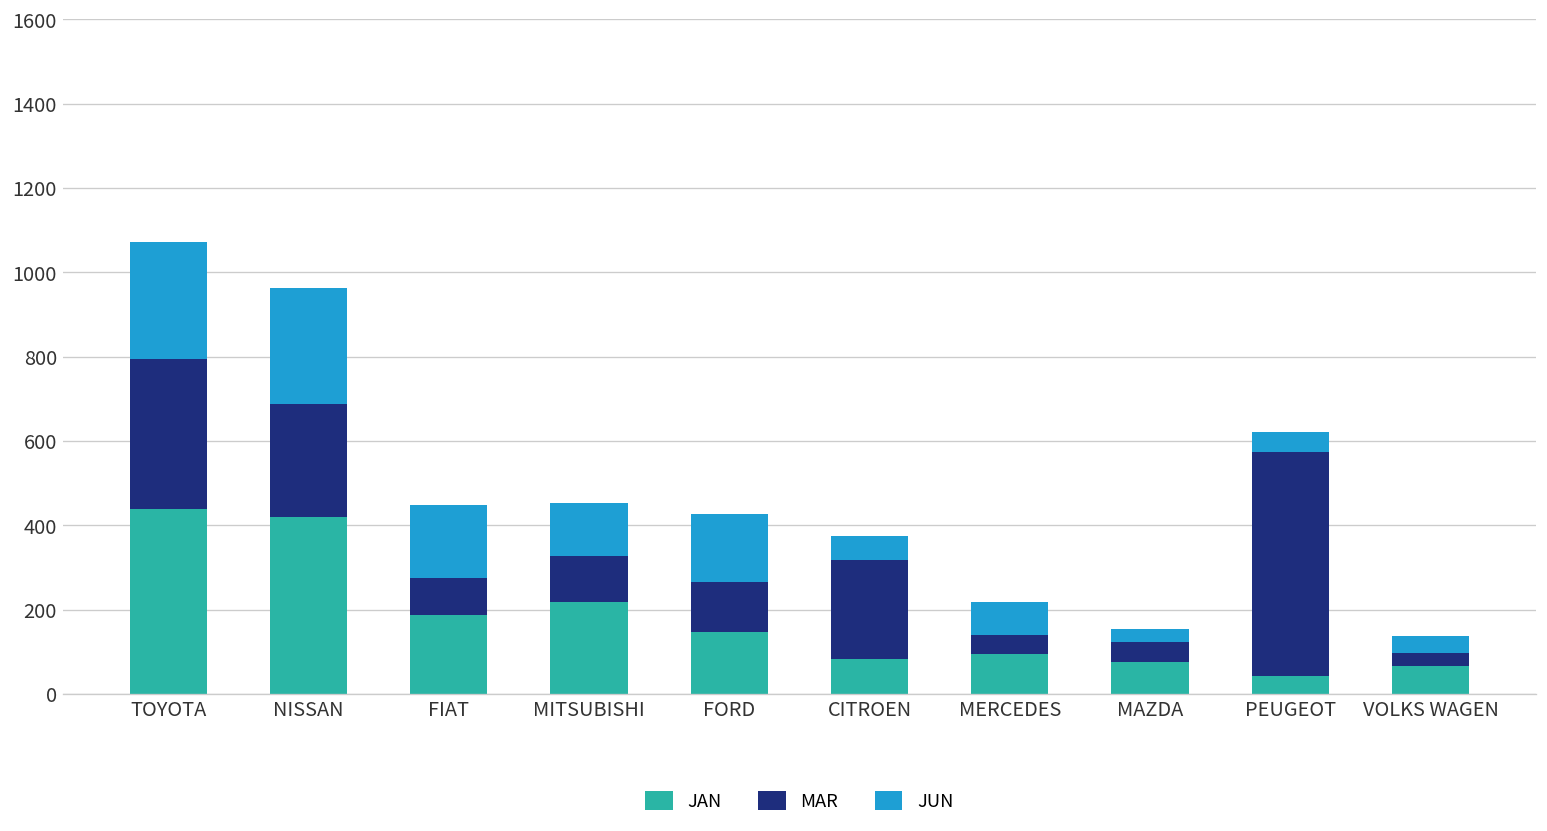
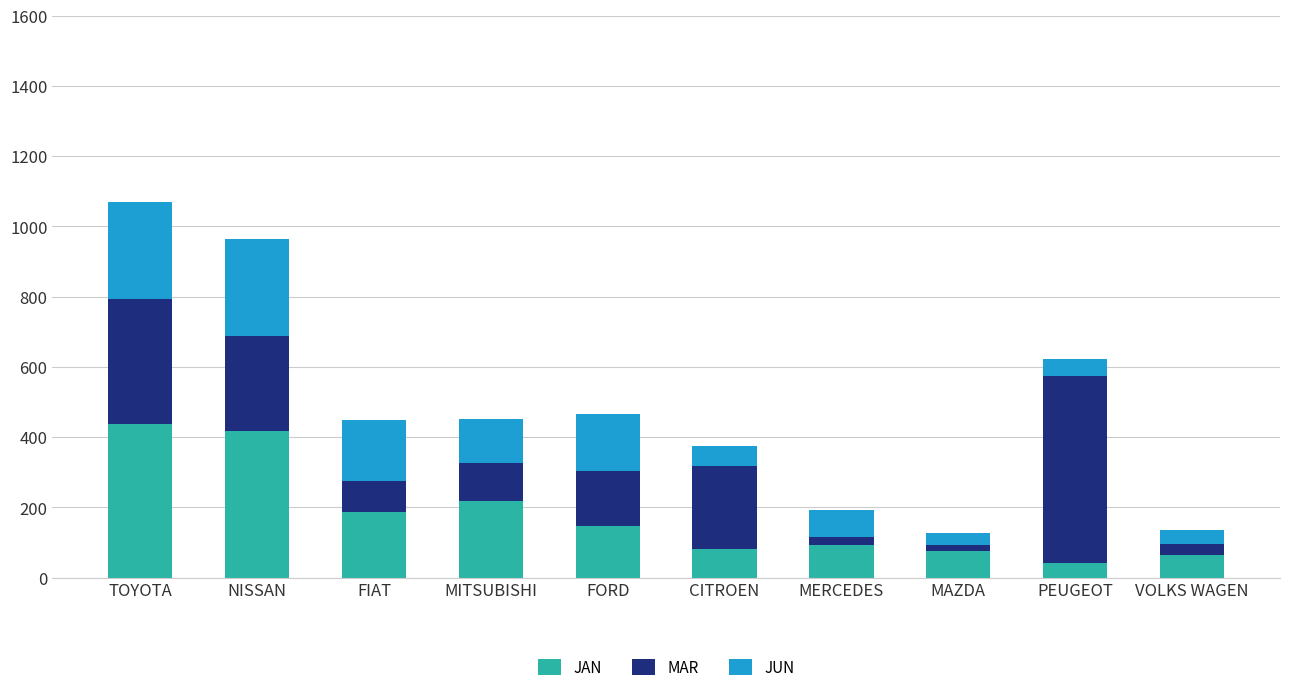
  {
    "MAR": {
      "TOYOTA": 360,
      "NISSAN": 270,
      "FIAT": 90,
      "MITSUBISHI": 110,
-     "FORD": 120,
+     "FORD": 160,
      "CITROEN": 240,
-     "MERCEDES": 50,
-     "MAZDA": 50,
+     "MERCEDES": 20,
+     "MAZDA": 20,
      "PEUGEOT": 530,
      "VOLKS WAGEN": 30
    }
  }
